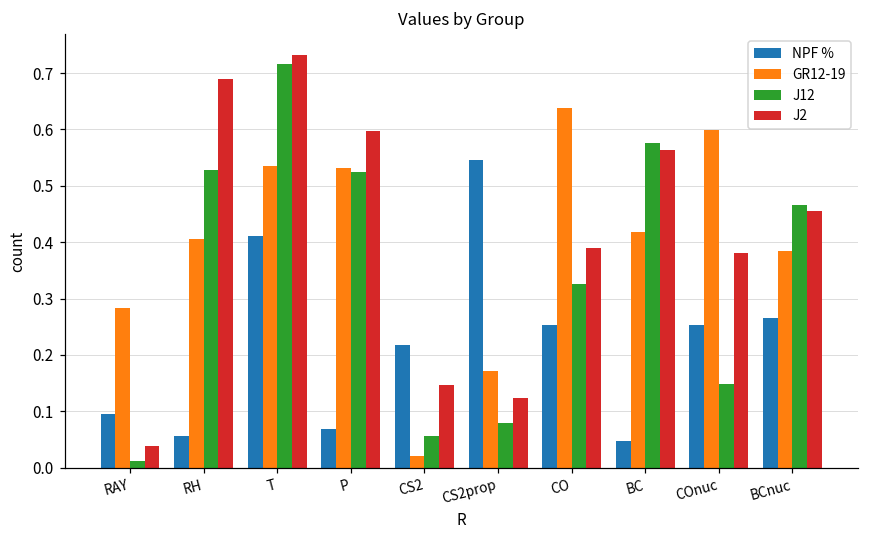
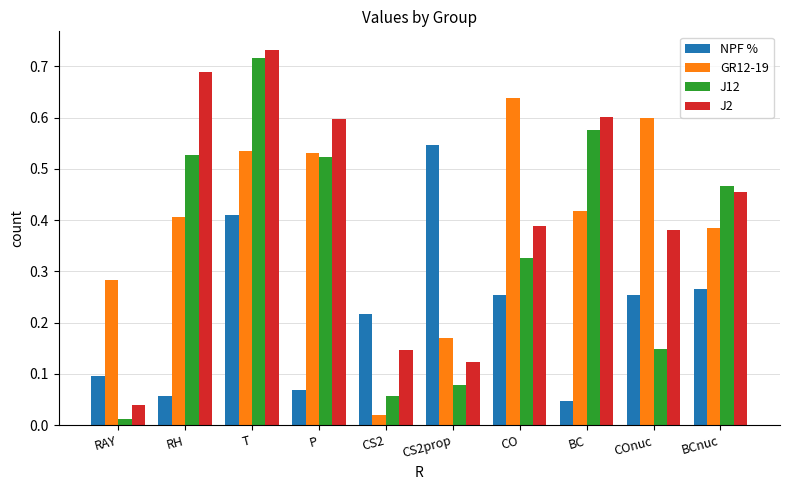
  {
    "NPF %": {
      "RAY": 0.10,
      "RH": 0.06,
      "T": 0.41,
      "P": 0.07,
      "CS2": 0.22,
      "CS2prop": 0.55,
      "CO": 0.25,
      "BC": 0.05,
      "COnuc": 0.25,
      "BCnuc": 0.27
    },
    "GR12-19": {
      "RAY": 0.28,
      "RH": 0.41,
      "T": 0.54,
      "P": 0.53,
      "CS2": 0.02,
      "CS2prop": 0.17,
      "CO": 0.64,
      "BC": 0.42,
      "COnuc": 0.60,
      "BCnuc": 0.39
    },
    "J12": {
      "RAY": 0.01,
      "RH": 0.53,
      "T": 0.72,
      "P": 0.52,
      "CS2": 0.06,
      "CS2prop": 0.08,
      "CO": 0.33,
      "BC": 0.58,
      "COnuc": 0.15,
      "BCnuc": 0.47
    },
    "J2": {
      "RAY": 0.04,
      "RH": 0.69,
      "T": 0.73,
      "P": 0.60,
      "CS2": 0.15,
      "CS2prop": 0.12,
      "CO": 0.39,
-     "BC": 0.56,
+     "BC": 0.60,
      "COnuc": 0.38,
      "BCnuc": 0.46
    }
  }
